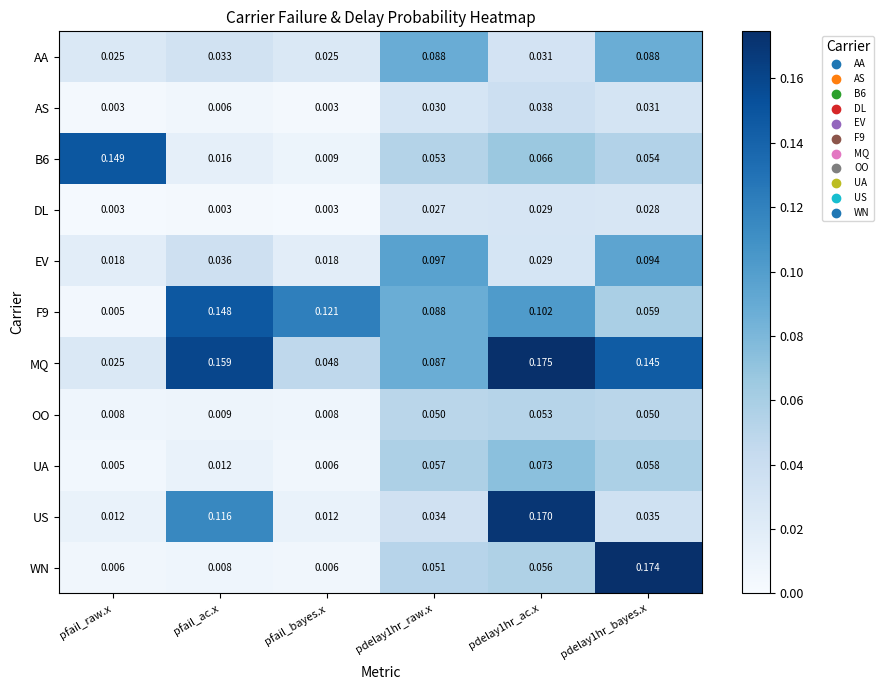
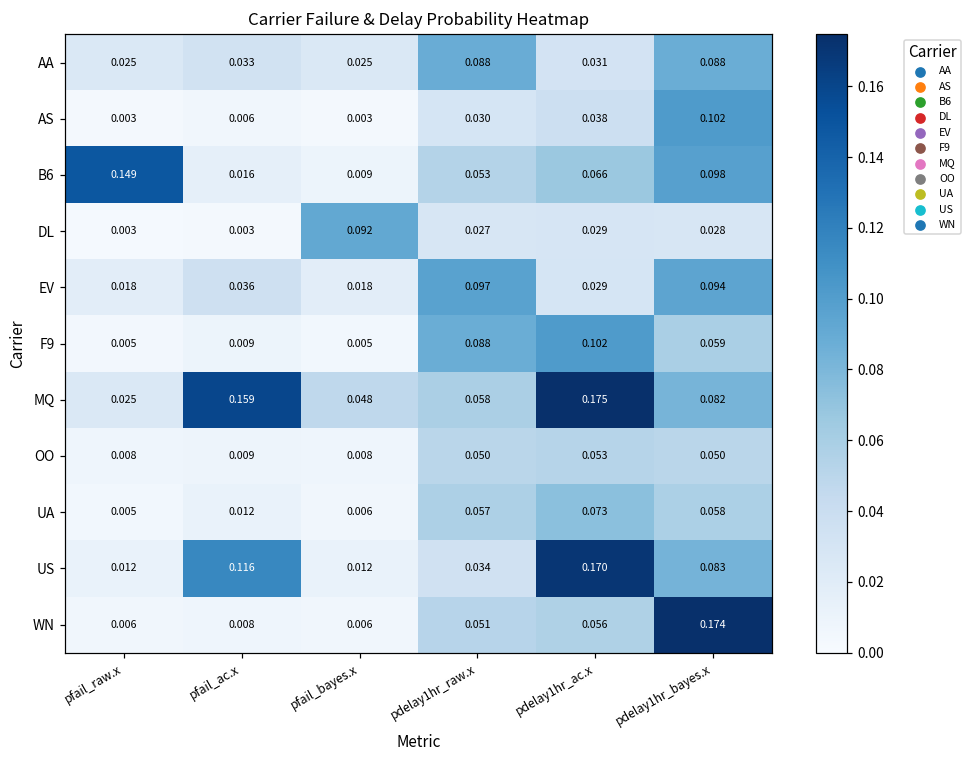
  {
    "AA": {
      "pfail_raw.x": 0.025,
      "pfail_ac.x": 0.033,
      "pfail_bayes.x": 0.025,
      "pdelay1hr_raw.x": 0.088,
      "pdelay1hr_ac.x": 0.031,
      "pdelay1hr_bayes.x": 0.088
    },
    "AS": {
      "pfail_raw.x": 0.003,
      "pfail_ac.x": 0.006,
      "pfail_bayes.x": 0.003,
      "pdelay1hr_raw.x": 0.030,
      "pdelay1hr_ac.x": 0.038,
-     "pdelay1hr_bayes.x": 0.031
+     "pdelay1hr_bayes.x": 0.102
    },
    "B6": {
      "pfail_raw.x": 0.149,
      "pfail_ac.x": 0.016,
      "pfail_bayes.x": 0.009,
      "pdelay1hr_raw.x": 0.053,
      "pdelay1hr_ac.x": 0.066,
-     "pdelay1hr_bayes.x": 0.054
+     "pdelay1hr_bayes.x": 0.098
    },
    "DL": {
      "pfail_raw.x": 0.003,
      "pfail_ac.x": 0.003,
-     "pfail_bayes.x": 0.003,
+     "pfail_bayes.x": 0.092,
      "pdelay1hr_raw.x": 0.027,
      "pdelay1hr_ac.x": 0.029,
      "pdelay1hr_bayes.x": 0.028
    },
    "EV": {
      "pfail_raw.x": 0.018,
      "pfail_ac.x": 0.036,
      "pfail_bayes.x": 0.018,
      "pdelay1hr_raw.x": 0.097,
      "pdelay1hr_ac.x": 0.029,
      "pdelay1hr_bayes.x": 0.094
    },
    "F9": {
      "pfail_raw.x": 0.005,
-     "pfail_ac.x": 0.148,
-     "pfail_bayes.x": 0.121,
+     "pfail_ac.x": 0.009,
+     "pfail_bayes.x": 0.005,
      "pdelay1hr_raw.x": 0.088,
      "pdelay1hr_ac.x": 0.102,
      "pdelay1hr_bayes.x": 0.059
    },
    "MQ": {
      "pfail_raw.x": 0.025,
      "pfail_ac.x": 0.159,
      "pfail_bayes.x": 0.048,
-     "pdelay1hr_raw.x": 0.087,
+     "pdelay1hr_raw.x": 0.058,
      "pdelay1hr_ac.x": 0.175,
-     "pdelay1hr_bayes.x": 0.145
+     "pdelay1hr_bayes.x": 0.082
    },
    "OO": {
      "pfail_raw.x": 0.008,
      "pfail_ac.x": 0.009,
      "pfail_bayes.x": 0.008,
      "pdelay1hr_raw.x": 0.050,
      "pdelay1hr_ac.x": 0.053,
      "pdelay1hr_bayes.x": 0.050
    },
    "UA": {
      "pfail_raw.x": 0.005,
      "pfail_ac.x": 0.012,
      "pfail_bayes.x": 0.006,
      "pdelay1hr_raw.x": 0.057,
      "pdelay1hr_ac.x": 0.073,
      "pdelay1hr_bayes.x": 0.058
    },
    "US": {
      "pfail_raw.x": 0.012,
      "pfail_ac.x": 0.116,
      "pfail_bayes.x": 0.012,
      "pdelay1hr_raw.x": 0.034,
      "pdelay1hr_ac.x": 0.170,
-     "pdelay1hr_bayes.x": 0.035
+     "pdelay1hr_bayes.x": 0.083
    },
    "WN": {
      "pfail_raw.x": 0.006,
      "pfail_ac.x": 0.008,
      "pfail_bayes.x": 0.006,
      "pdelay1hr_raw.x": 0.051,
      "pdelay1hr_ac.x": 0.056,
      "pdelay1hr_bayes.x": 0.174
    }
  }
